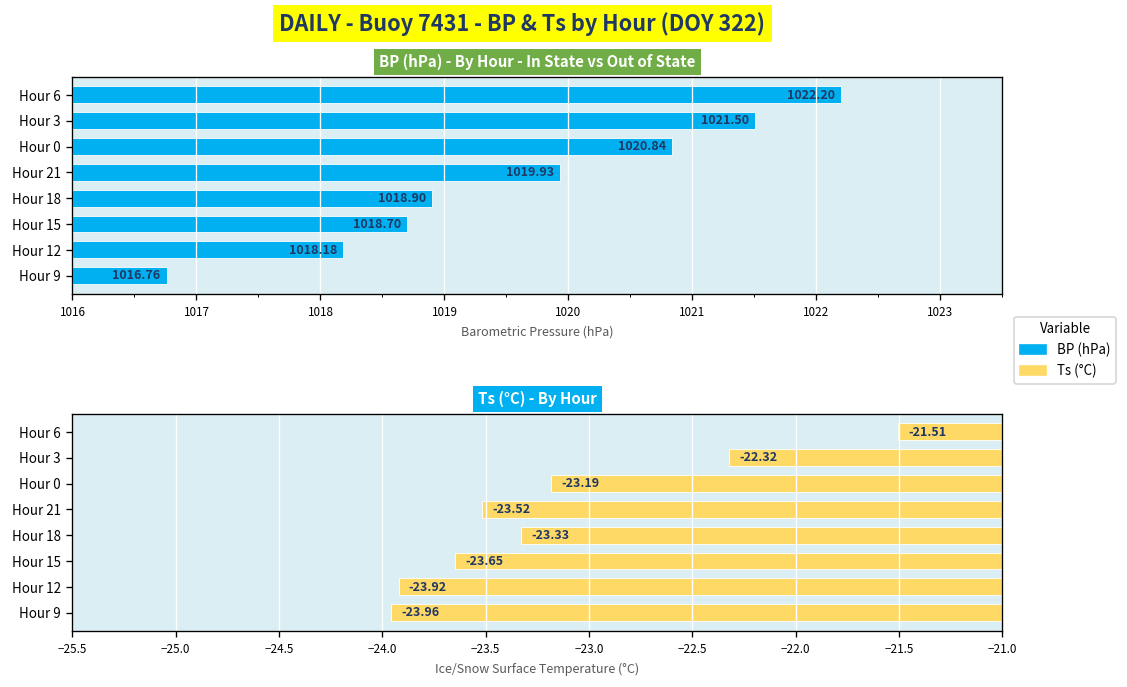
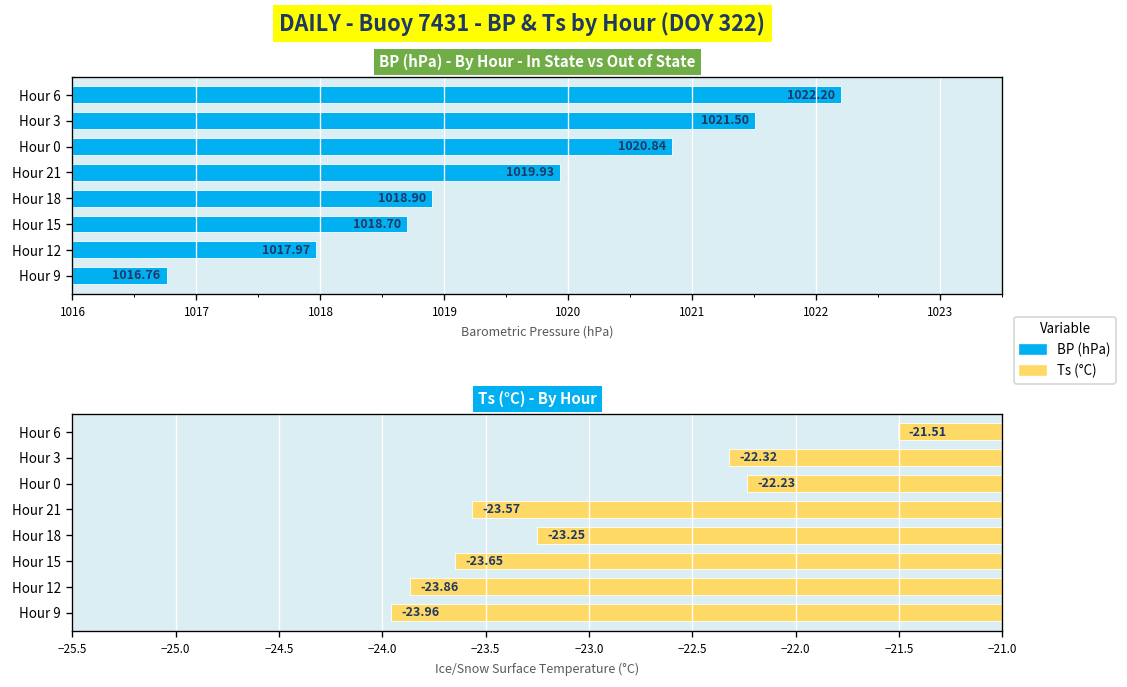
  {
    "BP (hPa) - By Hour - In State vs Out of State": {
      "Hour 6": 1022.20,
      "Hour 3": 1021.50,
      "Hour 0": 1020.84,
      "Hour 21": 1019.93,
      "Hour 18": 1018.90,
      "Hour 15": 1018.70,
-     "Hour 12": 1018.18,
+     "Hour 12": 1017.97,
      "Hour 9": 1016.76
    },
    "Ts (°C) - By Hour": {
      "Hour 6": -21.51,
      "Hour 3": -22.32,
-     "Hour 0": -23.19,
-     "Hour 21": -23.52,
-     "Hour 18": -23.33,
+     "Hour 0": -22.23,
+     "Hour 21": -23.57,
+     "Hour 18": -23.25,
      "Hour 15": -23.65,
-     "Hour 12": -23.92,
+     "Hour 12": -23.86,
      "Hour 9": -23.96
    }
  }
